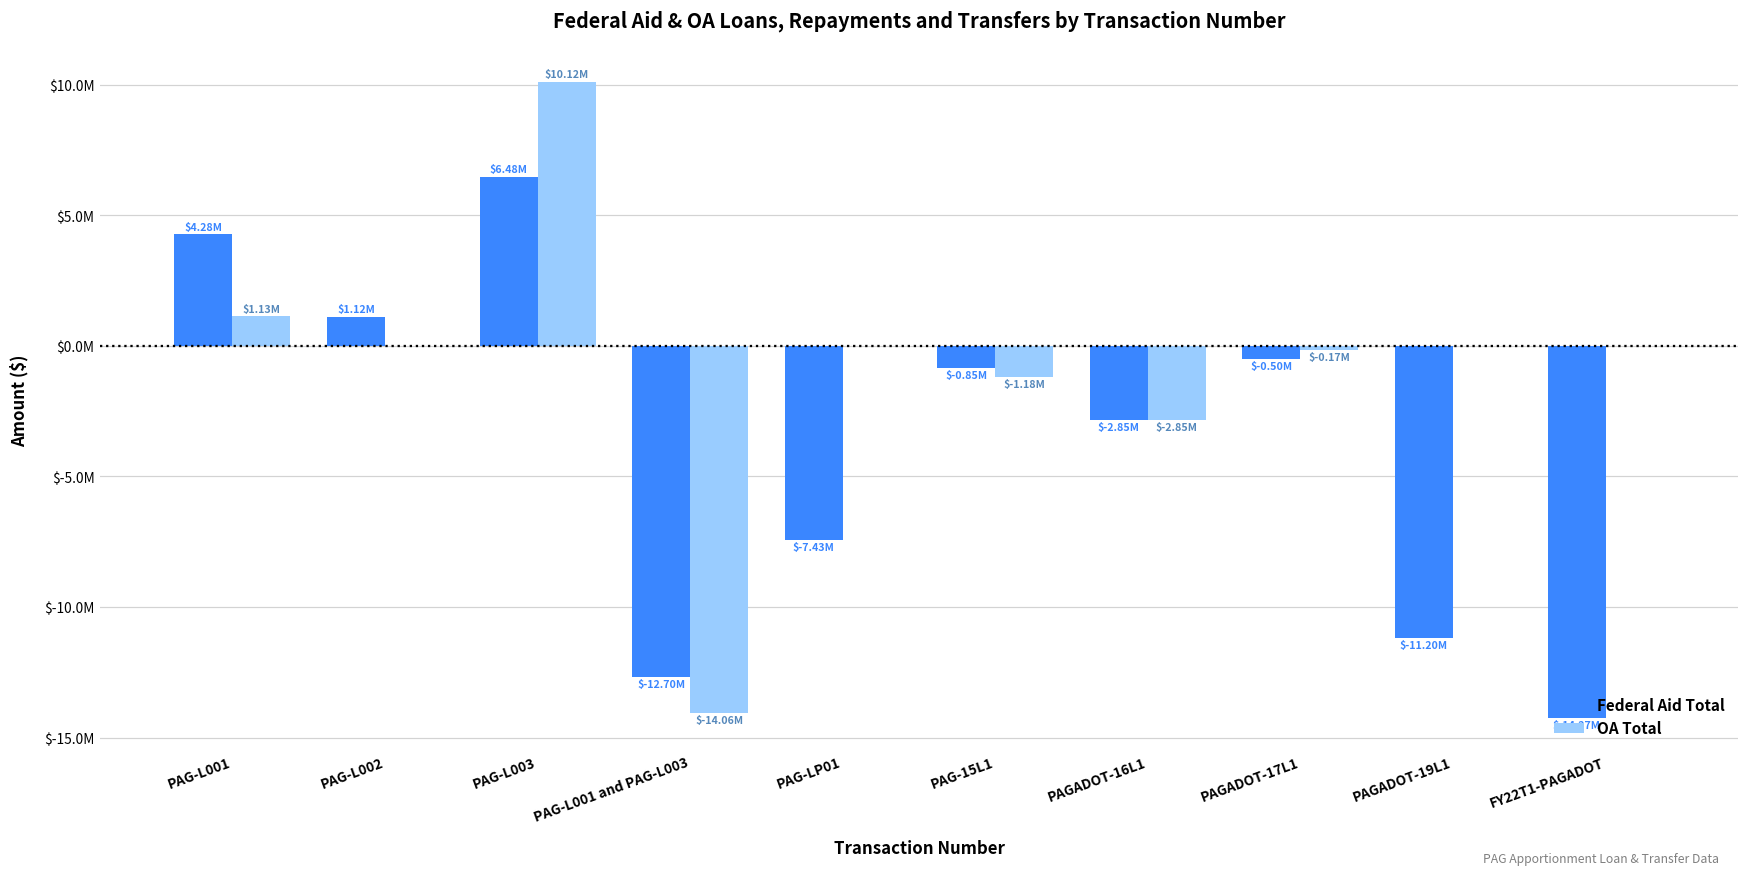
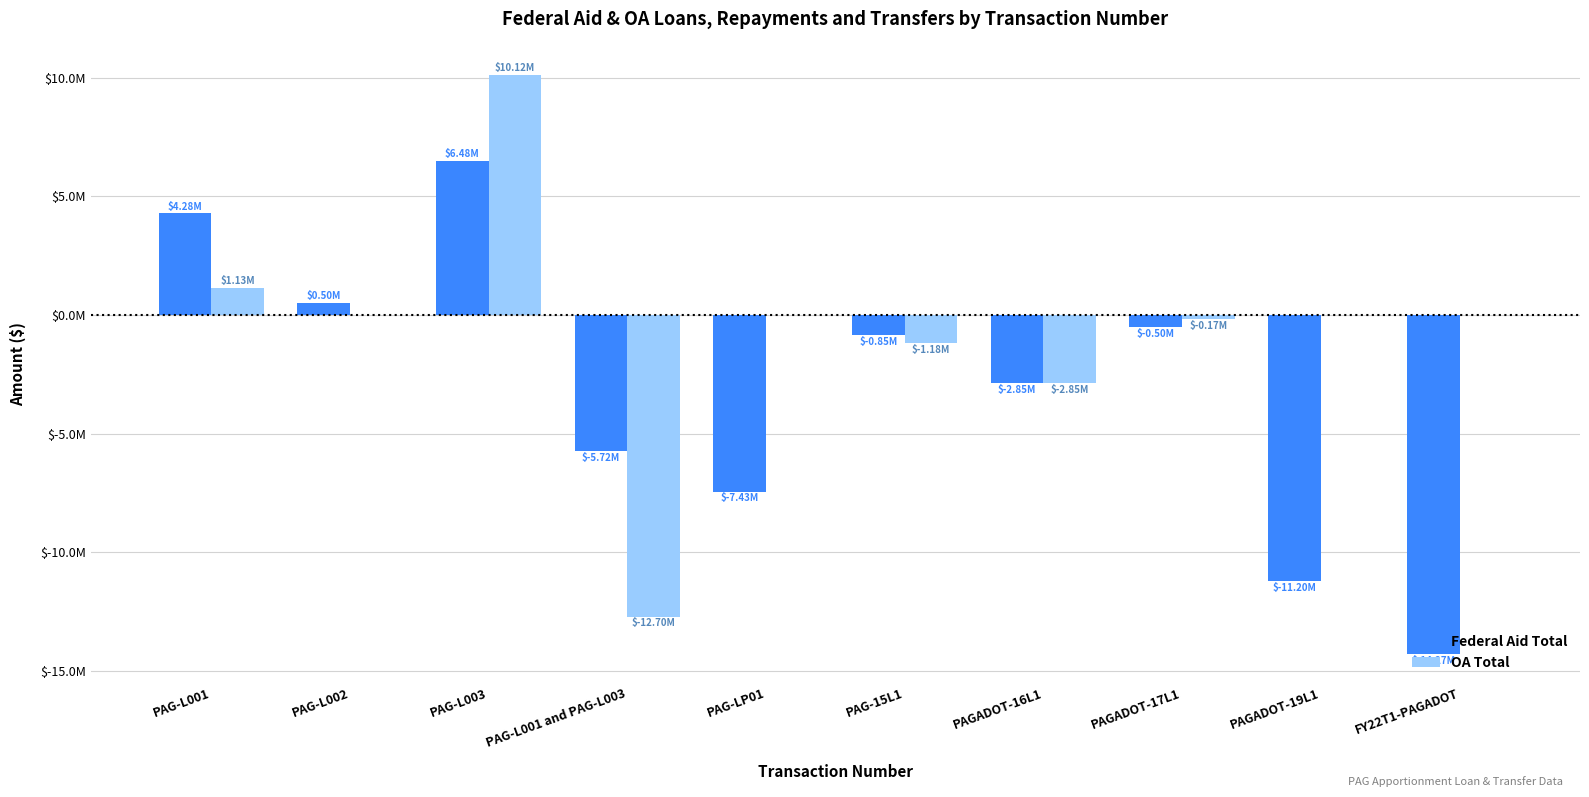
  {
    "Federal Aid Total": {
      "PAG-L001": "$4.28M",
-     "PAG-L002": "$1.12M",
+     "PAG-L002": "$0.50M",
      "PAG-L003": "$6.48M",
-     "PAG-L001 and PAG-L003": "$-12.70M",
+     "PAG-L001 and PAG-L003": "$-5.72M",
      "PAG-LP01": "$-7.43M",
      "PAG-15L1": "$-0.85M",
      "PAGADOT-16L1": "$-2.85M",
      "PAGADOT-17L1": "$-0.50M",
      "PAGADOT-19L1": "$-11.20M",
      "FY22T1-PAGADOT": "$-14.27M"
    },
    "OA Total": {
      "PAG-L001": "$1.13M",
      "PAG-L003": "$10.12M",
-     "PAG-L001 and PAG-L003": "$-14.06M",
+     "PAG-L001 and PAG-L003": "$-12.70M",
      "PAG-15L1": "$-1.18M",
      "PAGADOT-16L1": "$-2.85M",
      "PAGADOT-17L1": "$-0.17M"
    }
  }
